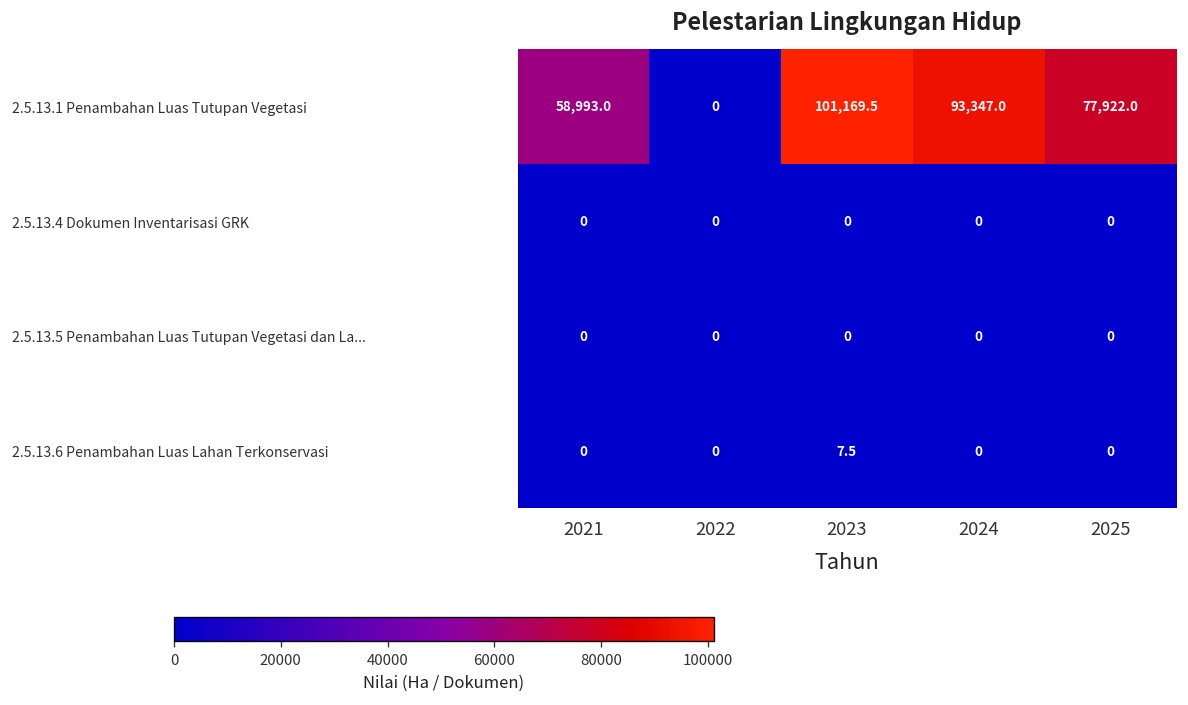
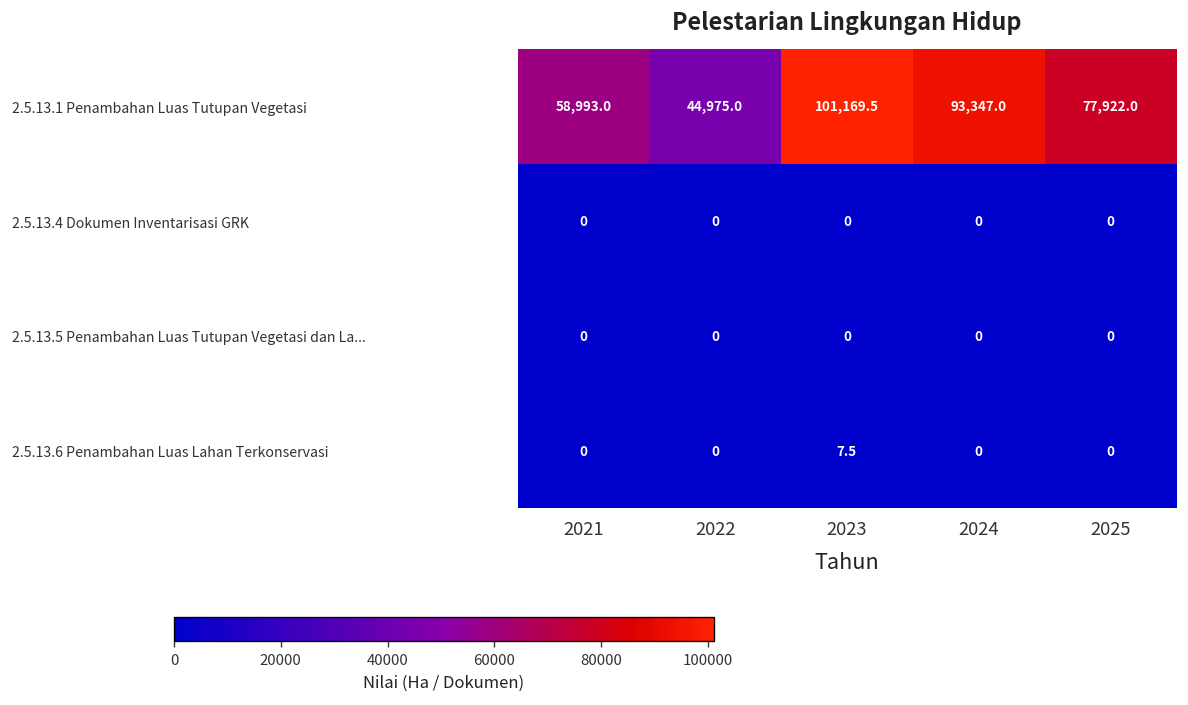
  {
    "2.5.13.1 Penambahan Luas Tutupan Vegetasi": {
      "2021": "58,993.0",
-     "2022": "0",
+     "2022": "44,975.0",
      "2023": "101,169.5",
      "2024": "93,347.0",
      "2025": "77,922.0"
    },
    "2.5.13.4 Dokumen Inventarisasi GRK": {
      "2021": "0",
      "2022": "0",
      "2023": "0",
      "2024": "0",
      "2025": "0"
    },
    "2.5.13.5 Penambahan Luas Tutupan Vegetasi dan La...": {
      "2021": "0",
      "2022": "0",
      "2023": "0",
      "2024": "0",
      "2025": "0"
    },
    "2.5.13.6 Penambahan Luas Lahan Terkonservasi": {
      "2021": "0",
      "2022": "0",
      "2023": "7.5",
      "2024": "0",
      "2025": "0"
    }
  }
